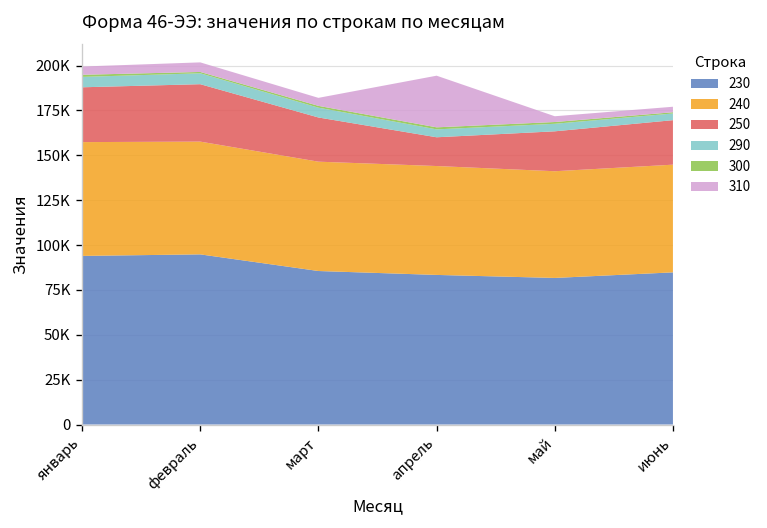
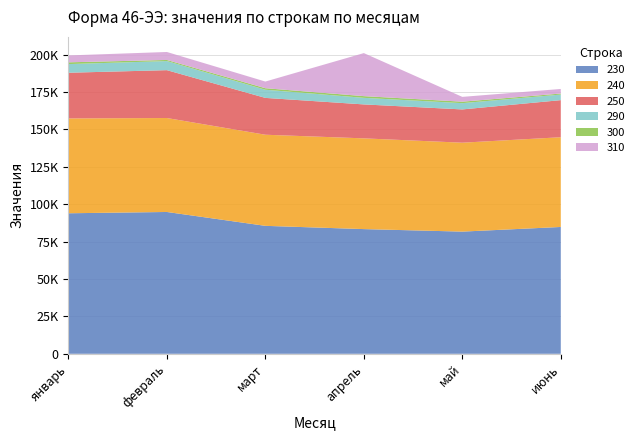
  {
    "230": {
      "январь": 94000,
      "февраль": 95000,
      "март": 86000,
      "апрель": 83000,
      "май": 82000,
      "июнь": 85000
    },
    "240": {
      "январь": 63000,
      "февраль": 63000,
      "март": 61000,
      "апрель": 61000,
      "май": 59000,
      "июнь": 60000
    },
    "250": {
      "январь": 31000,
      "февраль": 32000,
      "март": 25000,
-     "апрель": 16000,
+     "апрель": 23000,
      "май": 22000,
      "июнь": 25000
    },
    "310": {
      "январь": 5000,
      "февраль": 5000,
      "март": 4000,
      "апрель": 29000,
      "май": 3000,
      "июнь": 3000
    }
  }
